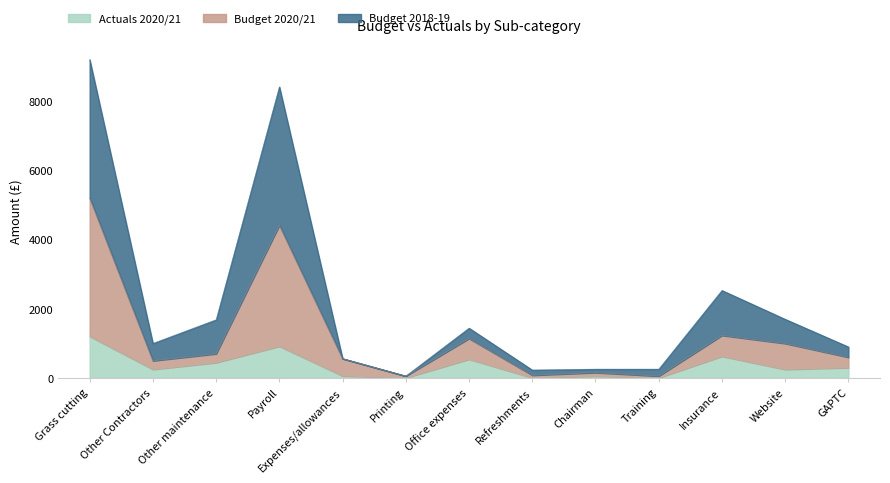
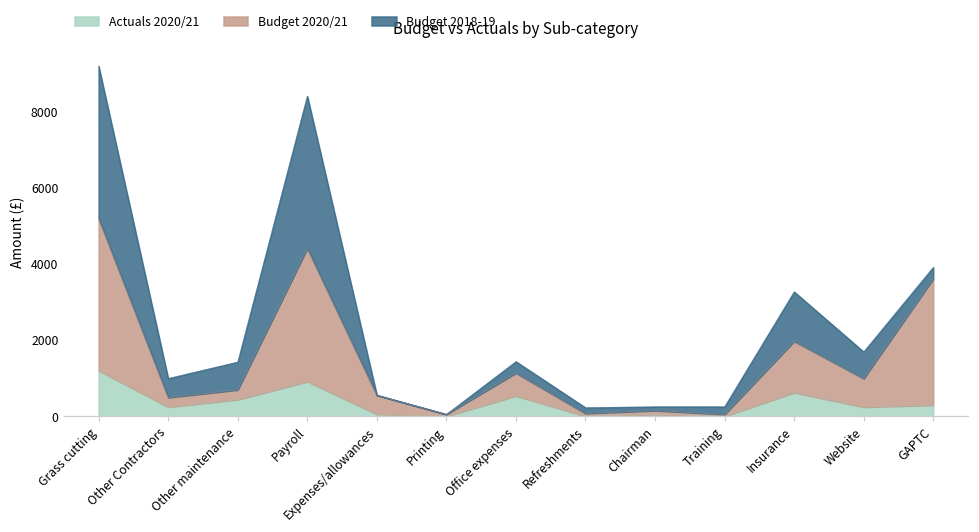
  {
    "Actuals 2020/21": {
      "Grass cutting": 1200,
      "Other Contractors": 200,
      "Other maintenance": 400,
      "Payroll": 900,
      "Expenses/allowances": 100,
      "Office expenses": 500,
      "Refreshments": 0,
      "Chairman": 100,
      "Insurance": 600,
      "Website": 200,
      "GAPTC": 300
    },
    "Budget 2020/21": {
      "Grass cutting": 4000,
      "Other Contractors": 300,
      "Other maintenance": 300,
      "Payroll": 3500,
      "Office expenses": 600,
      "Refreshments": 100,
      "Chairman": 100,
-     "Insurance": 600,
+     "Insurance": 1400,
      "Website": 800,
-     "GAPTC": 300
+     "GAPTC": 3300
    },
    "Budget 2018-19": {
      "Grass cutting": 4000,
      "Other Contractors": 500,
-     "Other maintenance": 1000,
+     "Other maintenance": 700,
      "Payroll": 4000,
      "Office expenses": 300,
      "Refreshments": 200,
      "Chairman": 100,
      "Training": 200,
      "Insurance": 1300,
      "Website": 700,
      "GAPTC": 300
    }
  }
